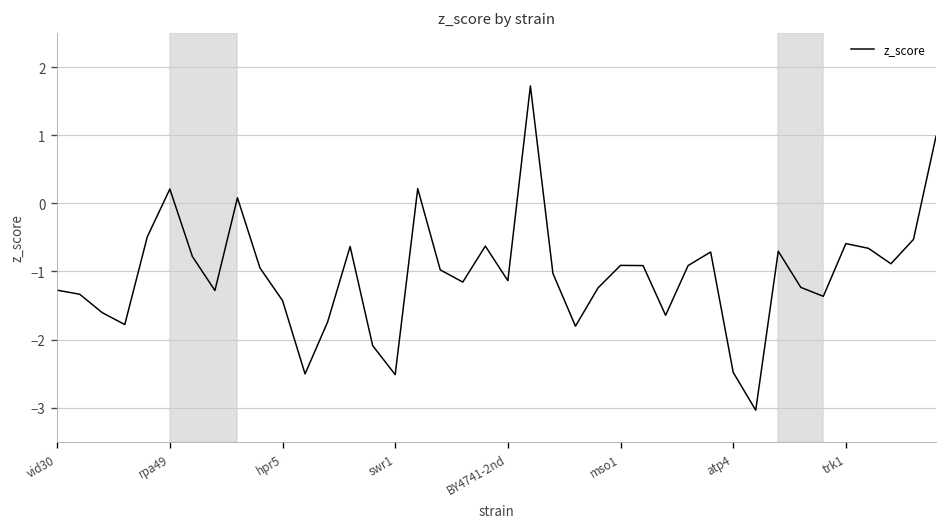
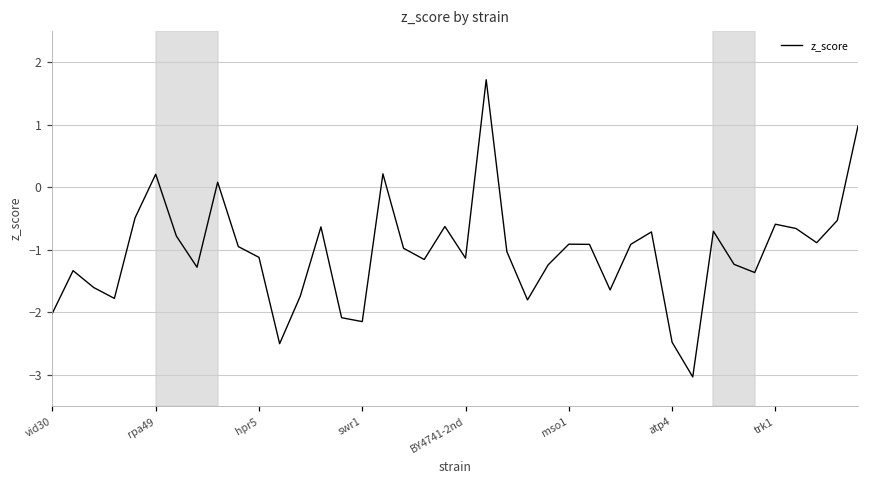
  {
-   "vid30": -1.3,
+   "vid30": -2.0,
    "rpa49": 0.2,
-   "hpr5": -1.4,
-   "swr1": -2.5,
+   "hpr5": -1.1,
+   "swr1": -2.2,
    "BY4741-2nd": -1.1,
    "mso1": -0.9,
    "atp4": -2.5,
    "trk1": -0.6
  }
